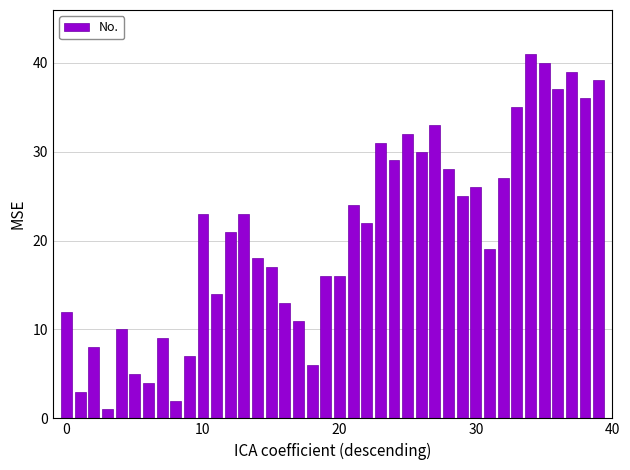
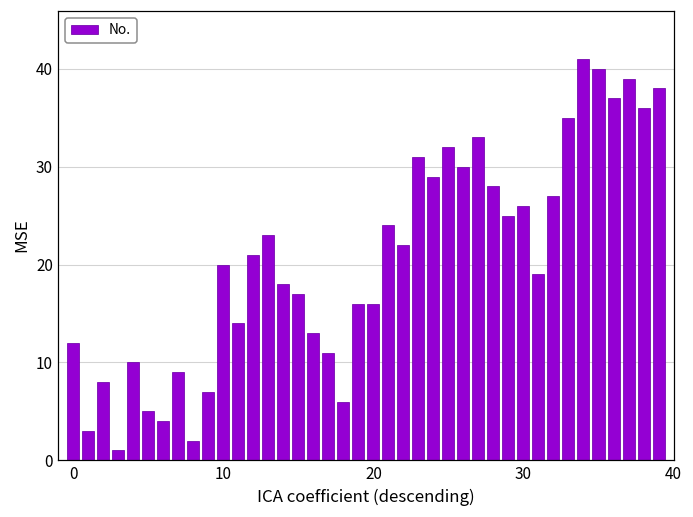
  {
    "0": 12,
-   "10": 23,
+   "10": 20,
    "20": 16,
    "30": 26
  }
